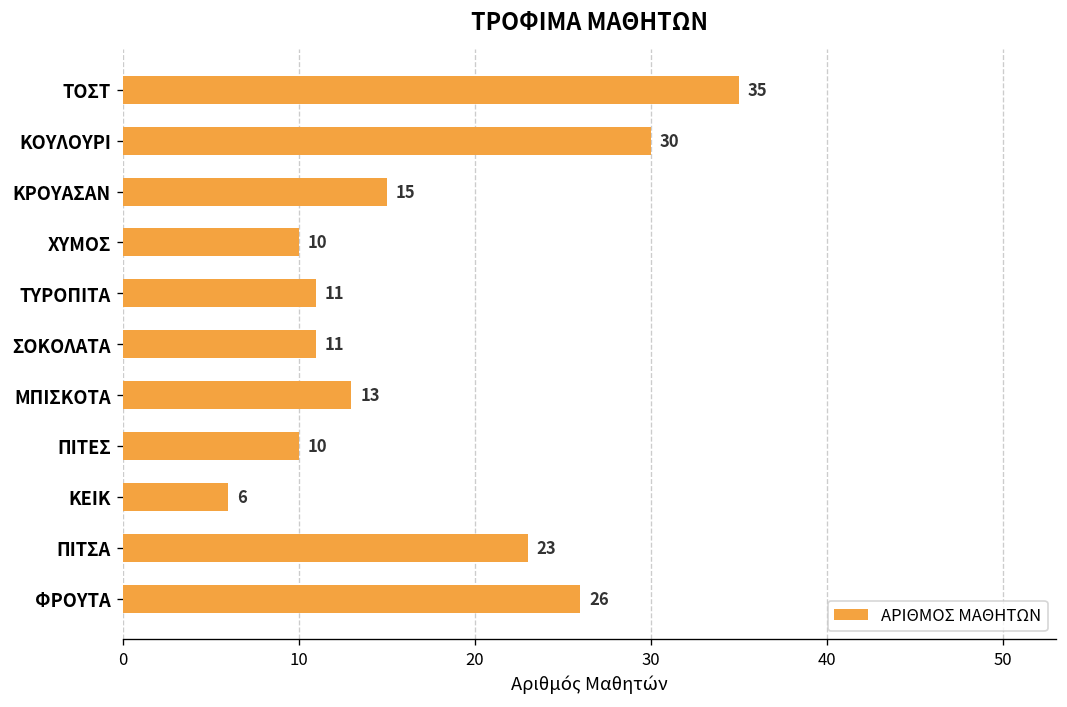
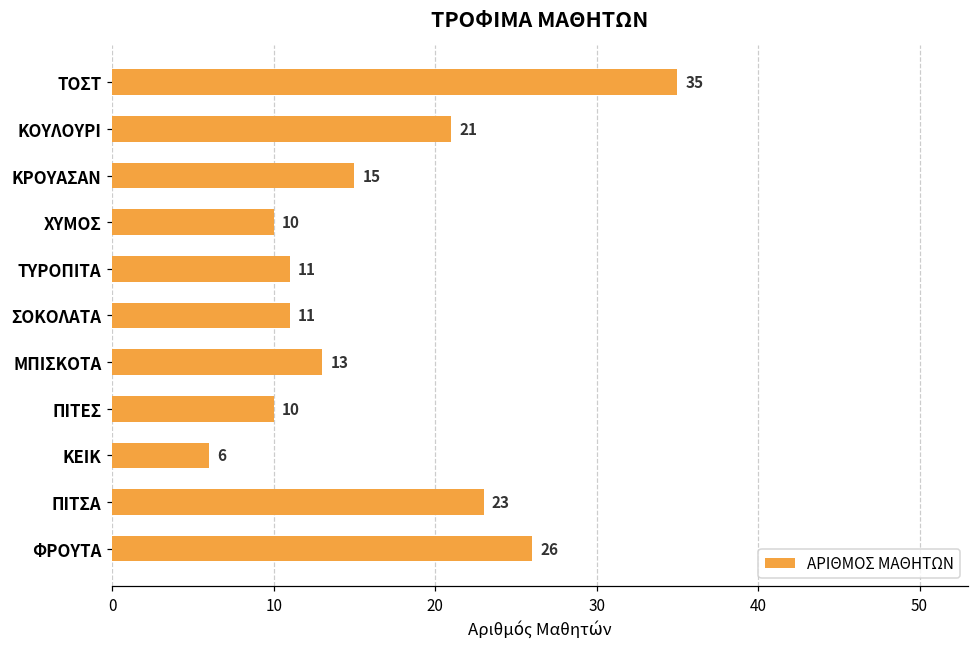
  {
    "ΤΟΣΤ": 35,
-   "ΚΟΥΛΟΥΡΙ": 30,
+   "ΚΟΥΛΟΥΡΙ": 21,
    "ΚΡΟΥΑΣΑΝ": 15,
    "ΧΥΜΟΣ": 10,
    "ΤΥΡΟΠΙΤΑ": 11,
    "ΣΟΚΟΛΑΤΑ": 11,
    "ΜΠΙΣΚΟΤΑ": 13,
    "ΠΙΤΕΣ": 10,
    "ΚΕΙΚ": 6,
    "ΠΙΤΣΑ": 23,
    "ΦΡΟΥΤΑ": 26
  }
